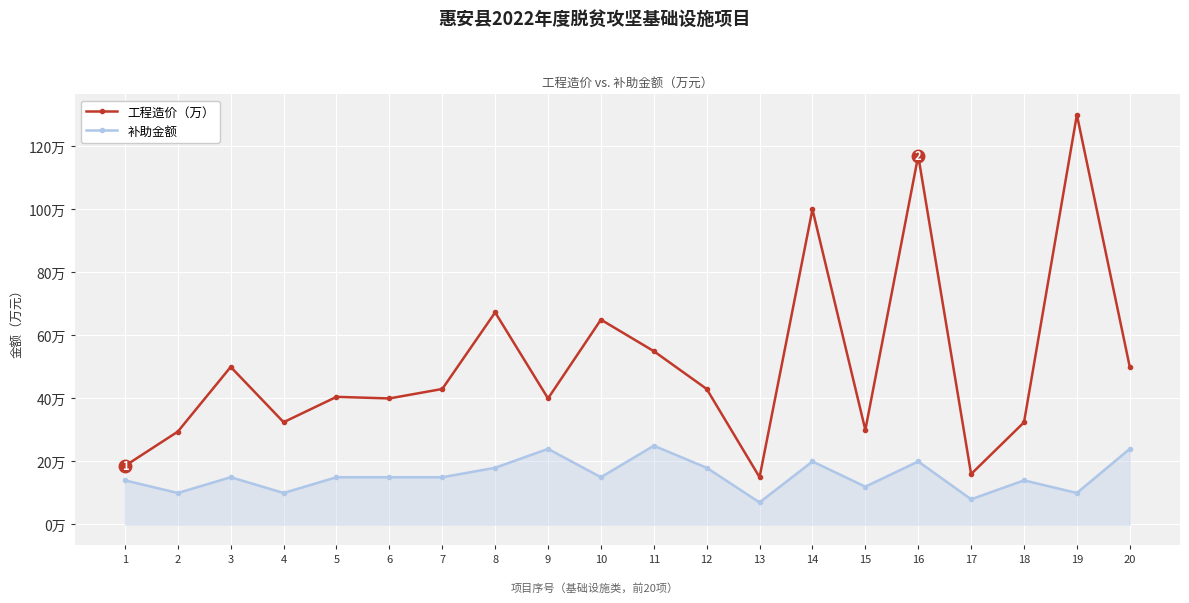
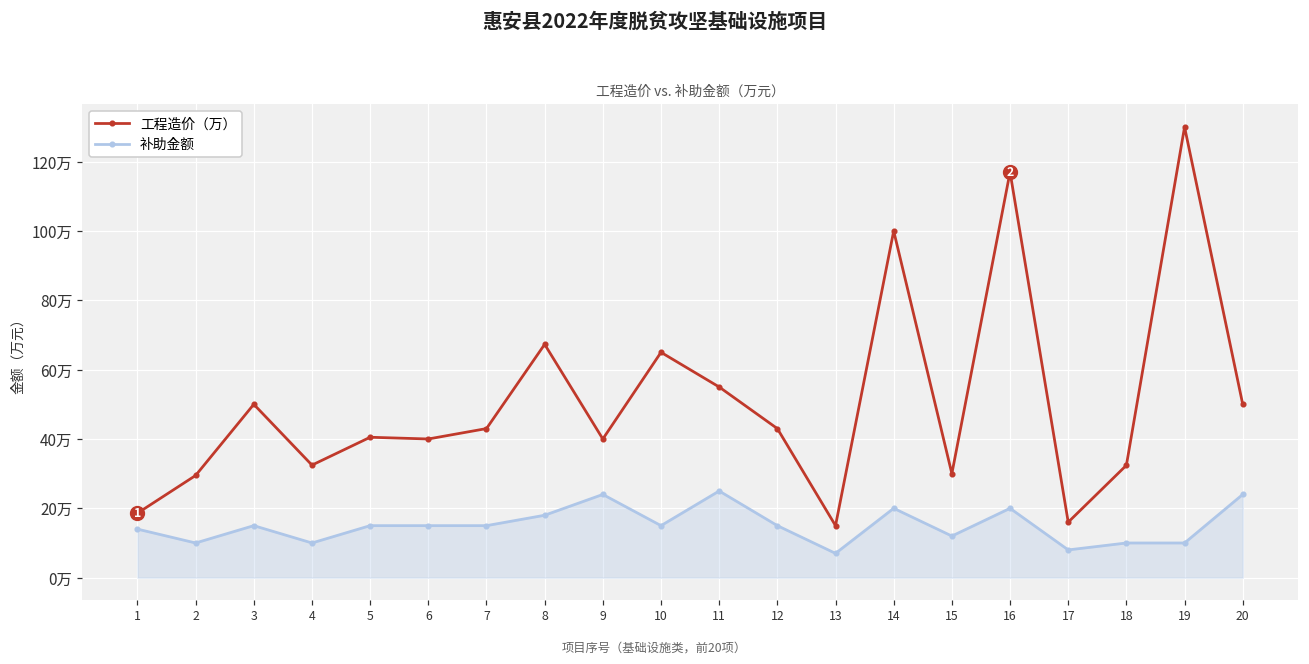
  {
    "补助金额": {
      "1": "14万",
      "2": "10万",
      "3": "15万",
      "4": "10万",
      "5": "15万",
      "6": "15万",
      "7": "15万",
      "8": "18万",
      "9": "24万",
      "10": "15万",
      "11": "25万",
-     "12": "18万",
+     "12": "15万",
      "13": "7万",
      "14": "20万",
      "15": "12万",
      "16": "20万",
      "17": "8万",
-     "18": "14万",
+     "18": "10万",
      "19": "10万",
      "20": "24万"
    }
  }
